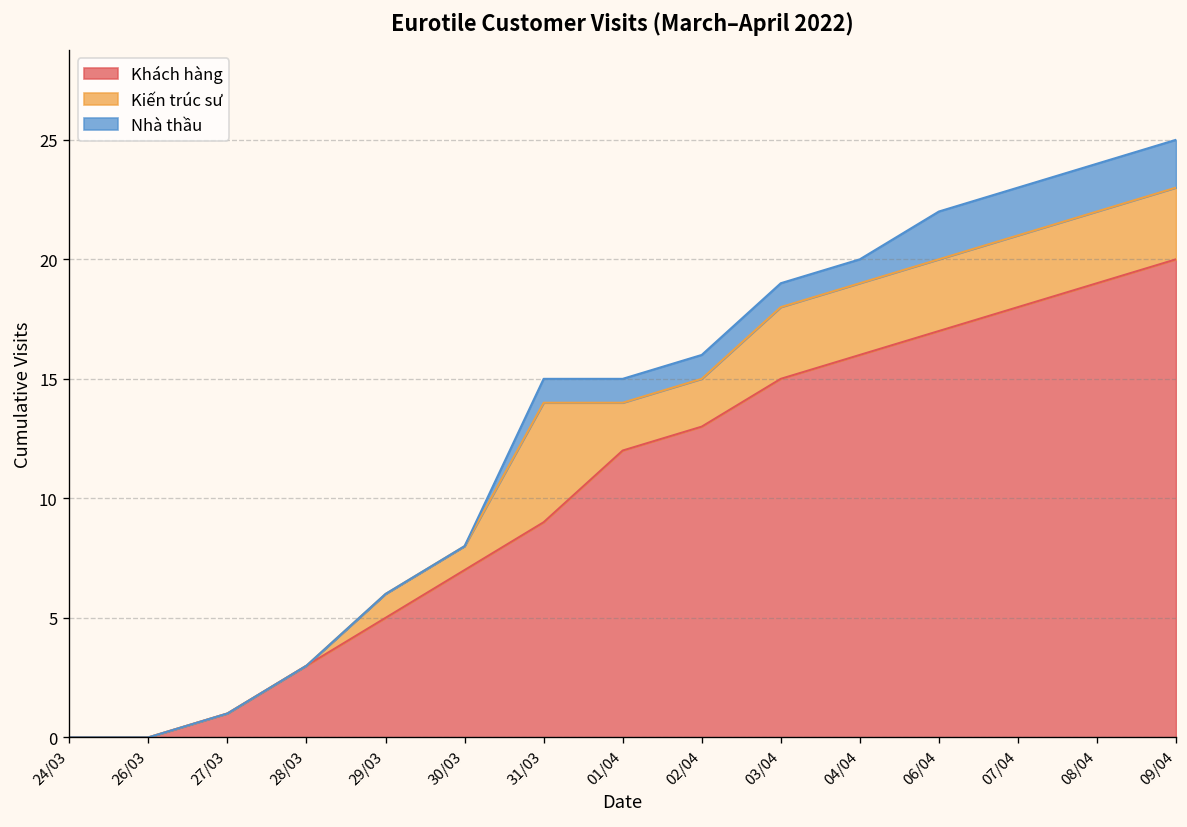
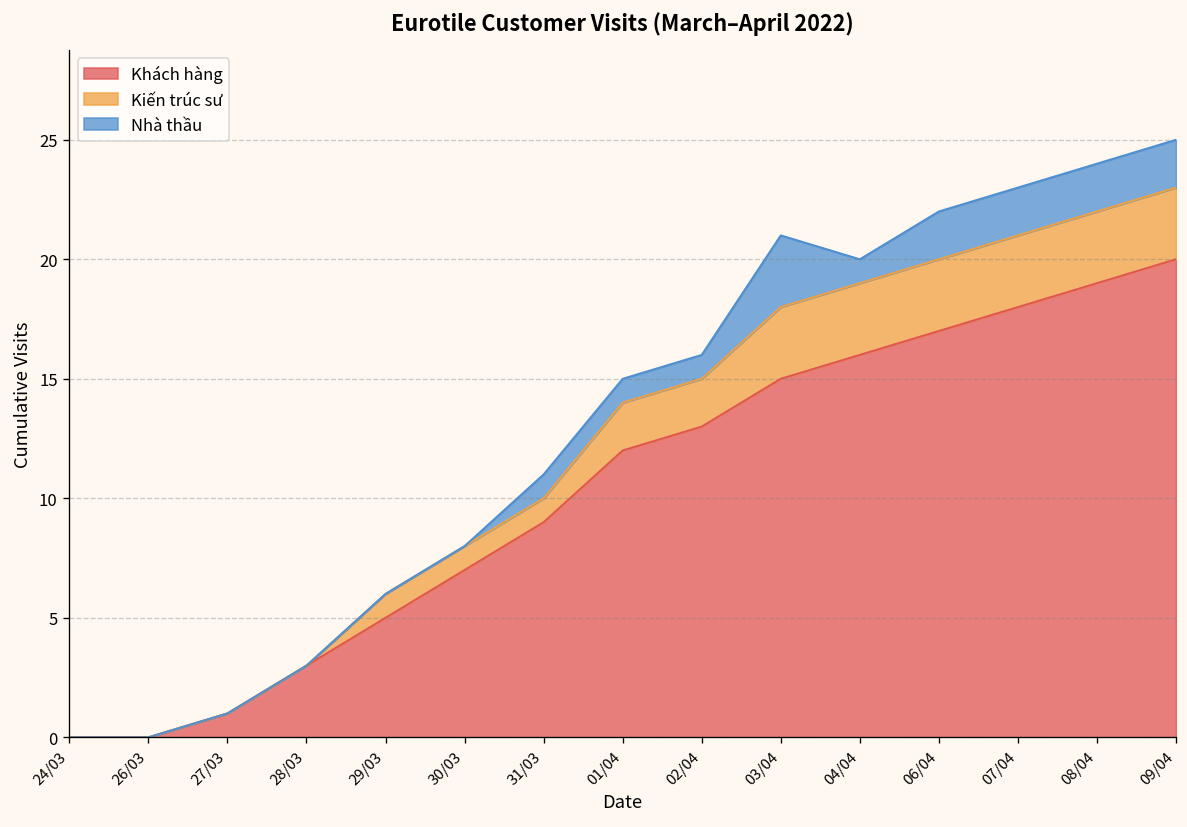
  {
    "Khách hàng": {
      "29/03": 5,
      "30/03": 7,
      "31/03": 9,
      "01/04": 12,
      "02/04": 13,
      "03/04": 15,
      "04/04": 16,
      "06/04": 17,
      "07/04": 18,
      "08/04": 19,
      "09/04": 20
    },
    "Kiến trúc sư": {
-     "31/03": 5,
+     "31/03": 1,
      "01/04": 2,
      "02/04": 2,
      "03/04": 3,
      "04/04": 3,
      "06/04": 3,
      "07/04": 3,
      "08/04": 3,
      "09/04": 3
    },
    "Nhà thầu": {
      "31/03": 1,
      "01/04": 1,
      "02/04": 1,
-     "03/04": 1,
+     "03/04": 3,
      "04/04": 1,
      "06/04": 2,
      "07/04": 2,
      "08/04": 2,
      "09/04": 2
    }
  }
